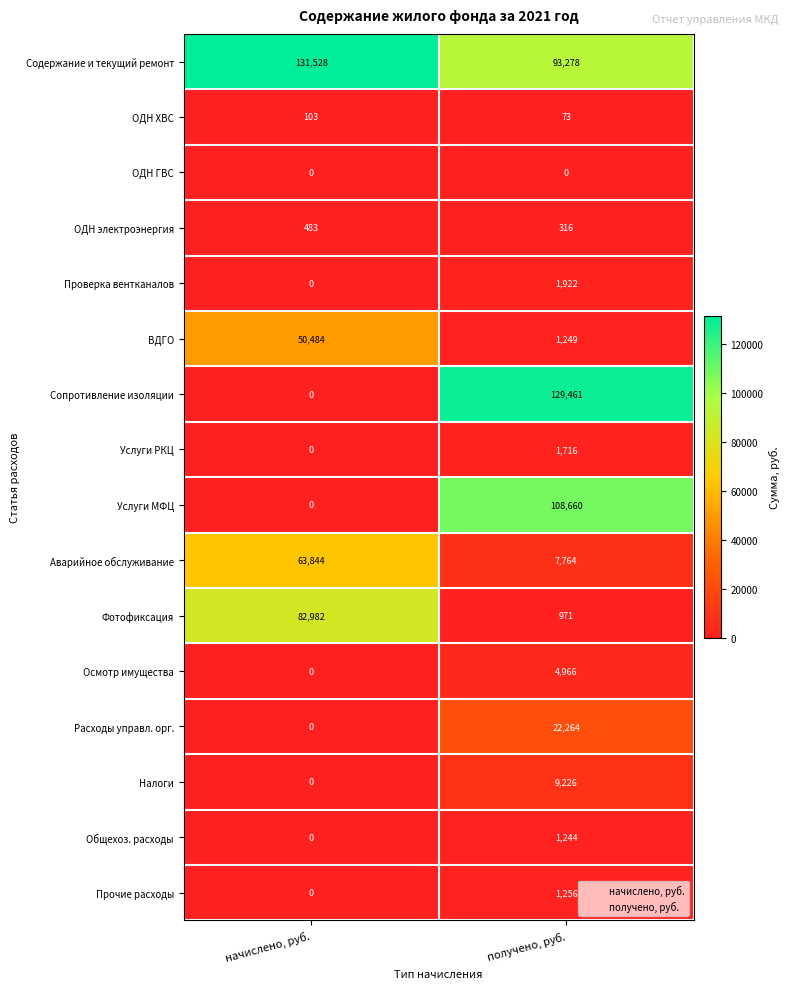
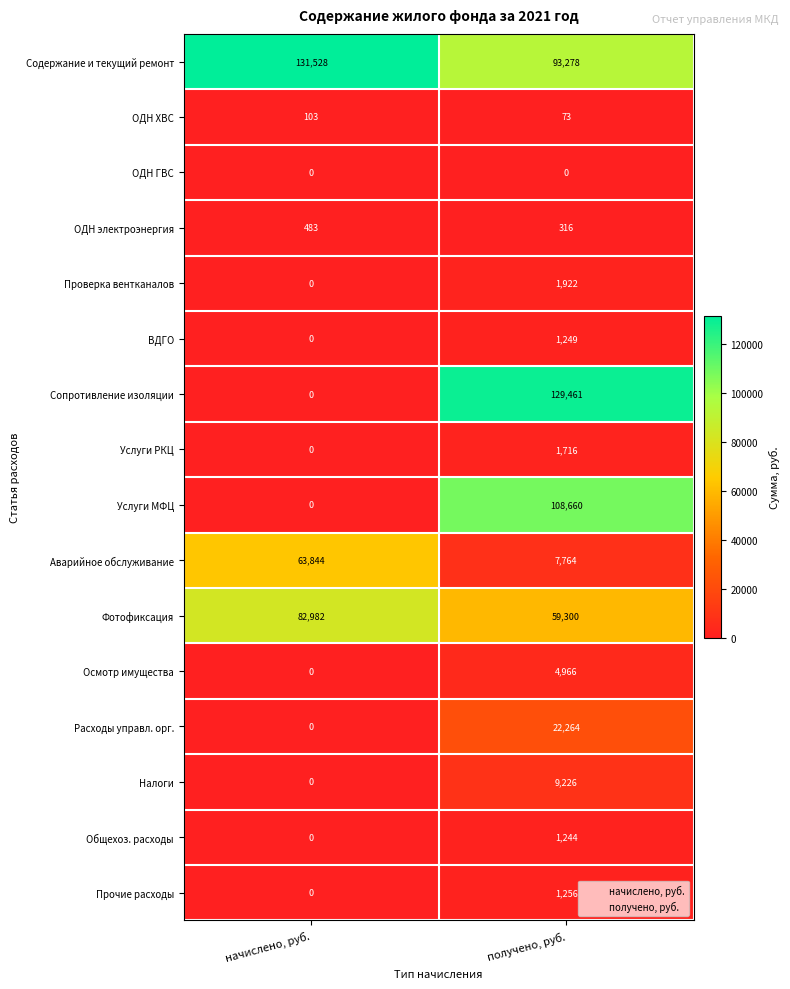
  {
    "Содержание и текущий ремонт": {
      "начислено, руб.": "131,528",
      "получено, руб.": "93,278"
    },
    "ОДН ХВС": {
      "начислено, руб.": "103",
      "получено, руб.": "73"
    },
    "ОДН ГВС": {
      "начислено, руб.": "0",
      "получено, руб.": "0"
    },
    "ОДН электроэнергия": {
      "начислено, руб.": "483",
      "получено, руб.": "316"
    },
    "Проверка вентканалов": {
      "начислено, руб.": "0",
      "получено, руб.": "1,922"
    },
    "ВДГО": {
-     "начислено, руб.": "50,484",
+     "начислено, руб.": "0",
      "получено, руб.": "1,249"
    },
    "Сопротивление изоляции": {
      "начислено, руб.": "0",
      "получено, руб.": "129,461"
    },
    "Услуги РКЦ": {
      "начислено, руб.": "0",
      "получено, руб.": "1,716"
    },
    "Услуги МФЦ": {
      "начислено, руб.": "0",
      "получено, руб.": "108,660"
    },
    "Аварийное обслуживание": {
      "начислено, руб.": "63,844",
      "получено, руб.": "7,764"
    },
    "Фотофиксация": {
      "начислено, руб.": "82,982",
-     "получено, руб.": "971"
+     "получено, руб.": "59,300"
    },
    "Осмотр имущества": {
      "начислено, руб.": "0",
      "получено, руб.": "4,966"
    },
    "Расходы управл. орг.": {
      "начислено, руб.": "0",
      "получено, руб.": "22,264"
    },
    "Налоги": {
      "начислено, руб.": "0",
      "получено, руб.": "9,226"
    },
    "Общехоз. расходы": {
      "начислено, руб.": "0",
      "получено, руб.": "1,244"
    },
    "Прочие расходы": {
      "начислено, руб.": "0",
      "получено, руб.": "1,256"
    }
  }
